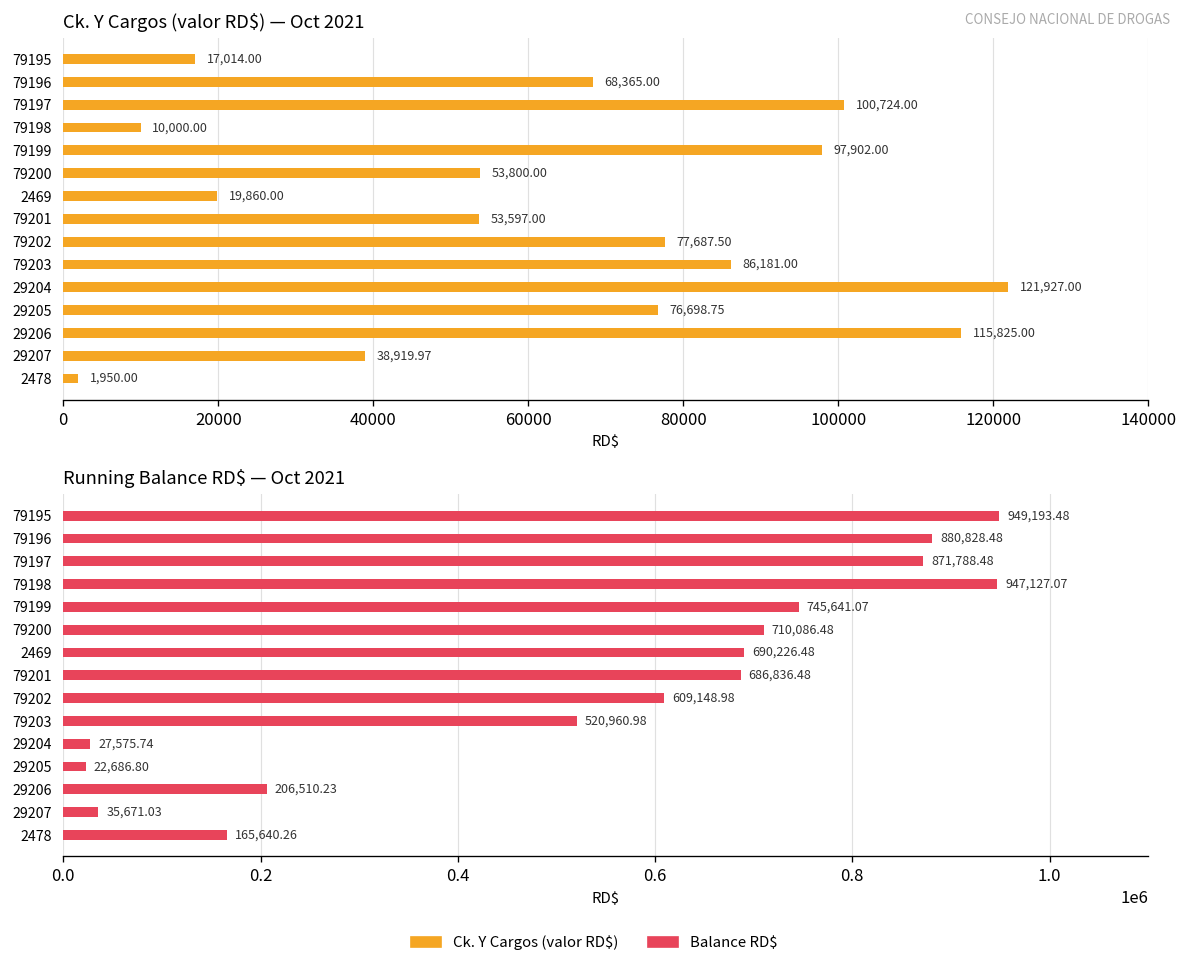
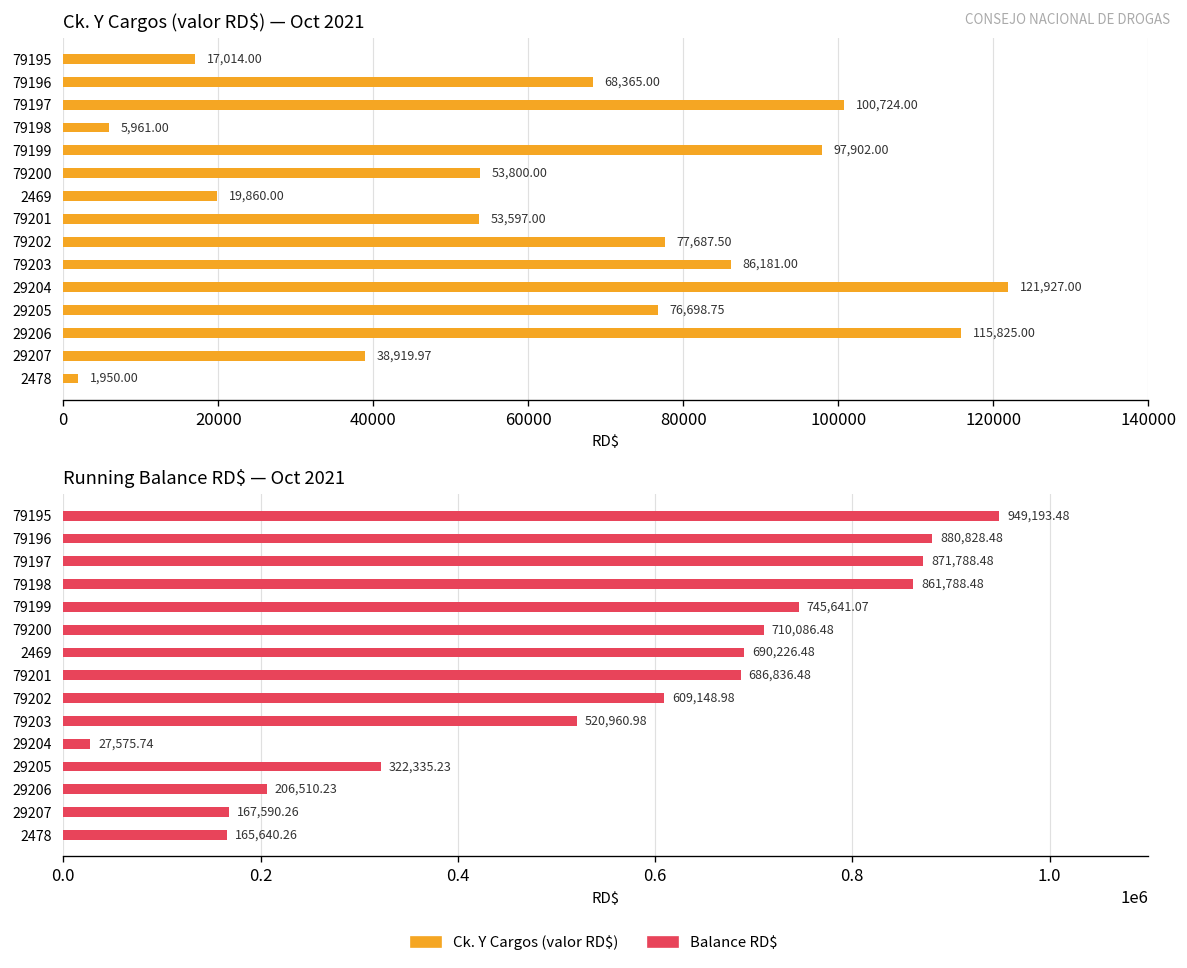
  {
    "Ck. Y Cargos (valor RD$) — Oct 2021": {
      "79195": "17,014.00",
      "79196": "68,365.00",
      "79197": "100,724.00",
-     "79198": "10,000.00",
+     "79198": "5,961.00",
      "79199": "97,902.00",
      "79200": "53,800.00",
      "2469": "19,860.00",
      "79201": "53,597.00",
      "79202": "77,687.50",
      "79203": "86,181.00",
      "29204": "121,927.00",
      "29205": "76,698.75",
      "29206": "115,825.00",
      "29207": "38,919.97",
      "2478": "1,950.00"
    },
    "Running Balance RD$ — Oct 2021": {
      "79195": "949,193.48",
      "79196": "880,828.48",
      "79197": "871,788.48",
-     "79198": "947,127.07",
+     "79198": "861,788.48",
      "79199": "745,641.07",
      "79200": "710,086.48",
      "2469": "690,226.48",
      "79201": "686,836.48",
      "79202": "609,148.98",
      "79203": "520,960.98",
      "29204": "27,575.74",
-     "29205": "22,686.80",
+     "29205": "322,335.23",
      "29206": "206,510.23",
-     "29207": "35,671.03",
+     "29207": "167,590.26",
      "2478": "165,640.26"
    }
  }
